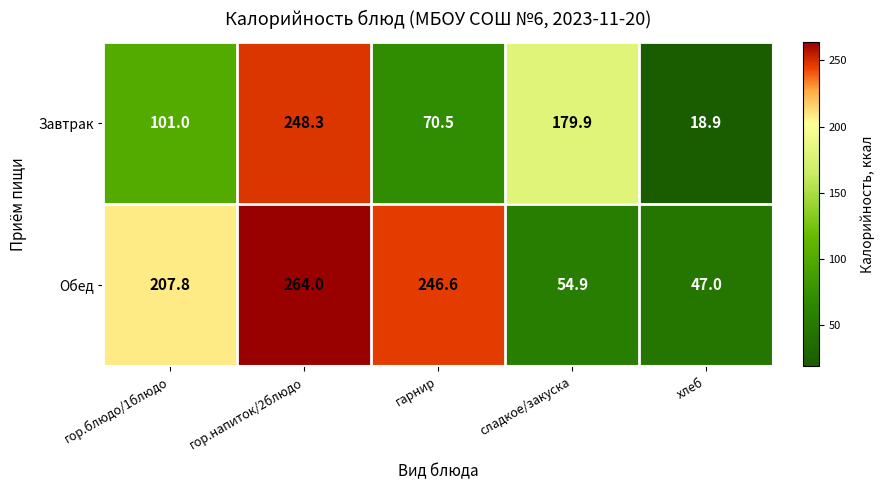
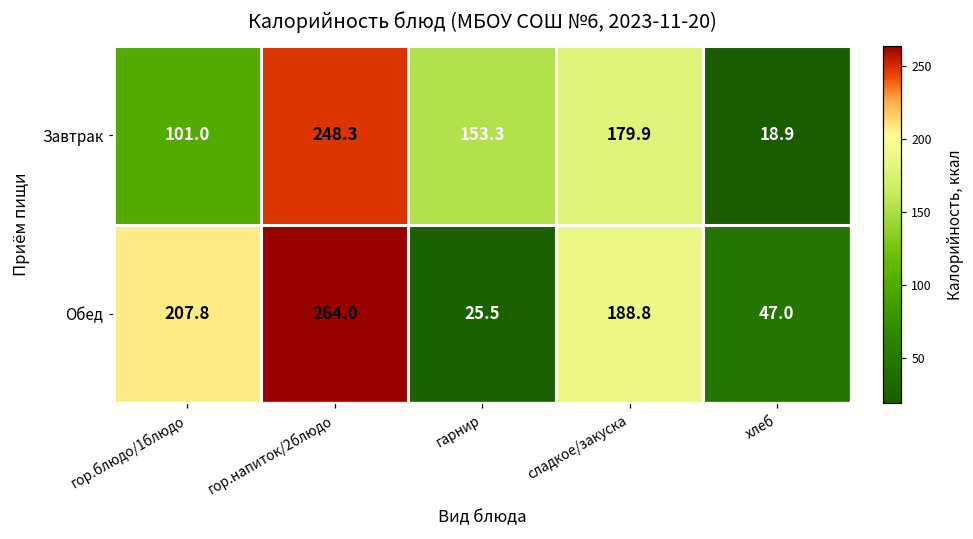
  {
    "Завтрак": {
      "гор.блюдо/1блюдо": 101.0,
      "гор.напиток/2блюдо": 248.3,
-     "гарнир": 70.5,
+     "гарнир": 153.3,
      "сладкое/закуска": 179.9,
      "хлеб": 18.9
    },
    "Обед": {
      "гор.блюдо/1блюдо": 207.8,
      "гор.напиток/2блюдо": 264.0,
-     "гарнир": 246.6,
-     "сладкое/закуска": 54.9,
+     "гарнир": 25.5,
+     "сладкое/закуска": 188.8,
      "хлеб": 47.0
    }
  }
